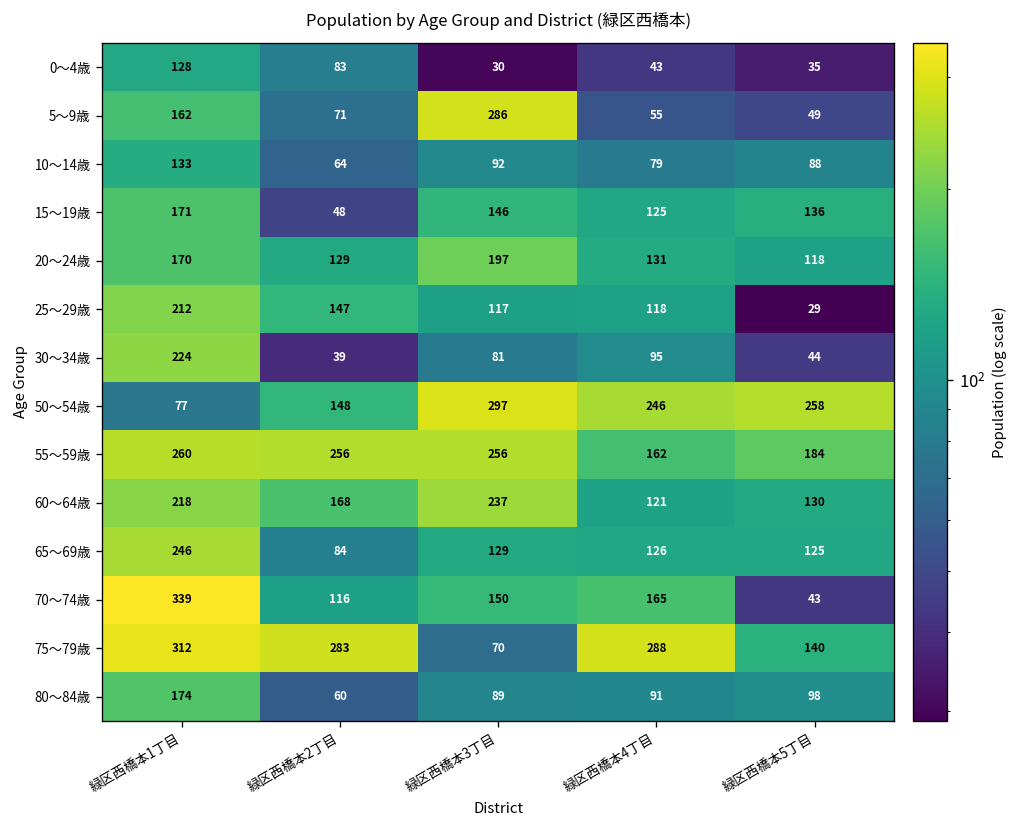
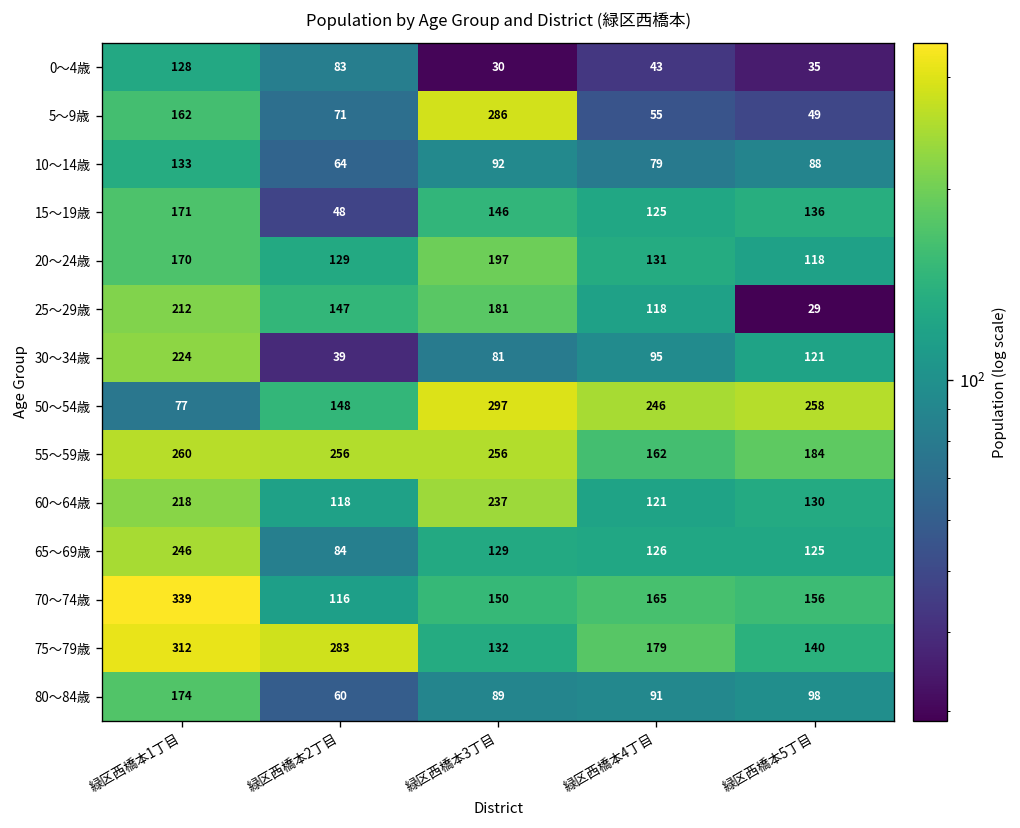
  {
    "0～4歳": {
      "緑区西橋本1丁目": 128,
      "緑区西橋本2丁目": 83,
      "緑区西橋本3丁目": 30,
      "緑区西橋本4丁目": 43,
      "緑区西橋本5丁目": 35
    },
    "5～9歳": {
      "緑区西橋本1丁目": 162,
      "緑区西橋本2丁目": 71,
      "緑区西橋本3丁目": 286,
      "緑区西橋本4丁目": 55,
      "緑区西橋本5丁目": 49
    },
    "10～14歳": {
      "緑区西橋本1丁目": 133,
      "緑区西橋本2丁目": 64,
      "緑区西橋本3丁目": 92,
      "緑区西橋本4丁目": 79,
      "緑区西橋本5丁目": 88
    },
    "15～19歳": {
      "緑区西橋本1丁目": 171,
      "緑区西橋本2丁目": 48,
      "緑区西橋本3丁目": 146,
      "緑区西橋本4丁目": 125,
      "緑区西橋本5丁目": 136
    },
    "20～24歳": {
      "緑区西橋本1丁目": 170,
      "緑区西橋本2丁目": 129,
      "緑区西橋本3丁目": 197,
      "緑区西橋本4丁目": 131,
      "緑区西橋本5丁目": 118
    },
    "25～29歳": {
      "緑区西橋本1丁目": 212,
      "緑区西橋本2丁目": 147,
-     "緑区西橋本3丁目": 117,
+     "緑区西橋本3丁目": 181,
      "緑区西橋本4丁目": 118,
      "緑区西橋本5丁目": 29
    },
    "30～34歳": {
      "緑区西橋本1丁目": 224,
      "緑区西橋本2丁目": 39,
      "緑区西橋本3丁目": 81,
      "緑区西橋本4丁目": 95,
-     "緑区西橋本5丁目": 44
+     "緑区西橋本5丁目": 121
    },
    "50～54歳": {
      "緑区西橋本1丁目": 77,
      "緑区西橋本2丁目": 148,
      "緑区西橋本3丁目": 297,
      "緑区西橋本4丁目": 246,
      "緑区西橋本5丁目": 258
    },
    "55～59歳": {
      "緑区西橋本1丁目": 260,
      "緑区西橋本2丁目": 256,
      "緑区西橋本3丁目": 256,
      "緑区西橋本4丁目": 162,
      "緑区西橋本5丁目": 184
    },
    "60～64歳": {
      "緑区西橋本1丁目": 218,
-     "緑区西橋本2丁目": 168,
+     "緑区西橋本2丁目": 118,
      "緑区西橋本3丁目": 237,
      "緑区西橋本4丁目": 121,
      "緑区西橋本5丁目": 130
    },
    "65～69歳": {
      "緑区西橋本1丁目": 246,
      "緑区西橋本2丁目": 84,
      "緑区西橋本3丁目": 129,
      "緑区西橋本4丁目": 126,
      "緑区西橋本5丁目": 125
    },
    "70～74歳": {
      "緑区西橋本1丁目": 339,
      "緑区西橋本2丁目": 116,
      "緑区西橋本3丁目": 150,
      "緑区西橋本4丁目": 165,
-     "緑区西橋本5丁目": 43
+     "緑区西橋本5丁目": 156
    },
    "75～79歳": {
      "緑区西橋本1丁目": 312,
      "緑区西橋本2丁目": 283,
-     "緑区西橋本3丁目": 70,
-     "緑区西橋本4丁目": 288,
+     "緑区西橋本3丁目": 132,
+     "緑区西橋本4丁目": 179,
      "緑区西橋本5丁目": 140
    },
    "80～84歳": {
      "緑区西橋本1丁目": 174,
      "緑区西橋本2丁目": 60,
      "緑区西橋本3丁目": 89,
      "緑区西橋本4丁目": 91,
      "緑区西橋本5丁目": 98
    }
  }
